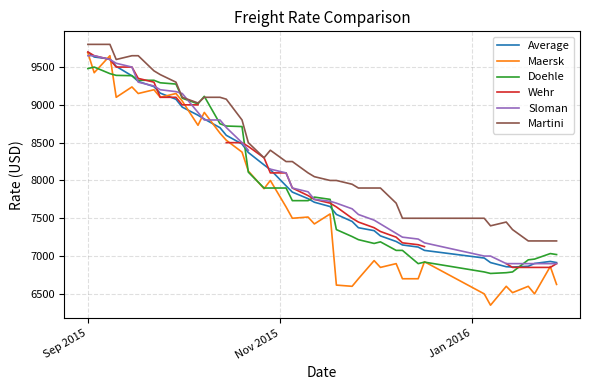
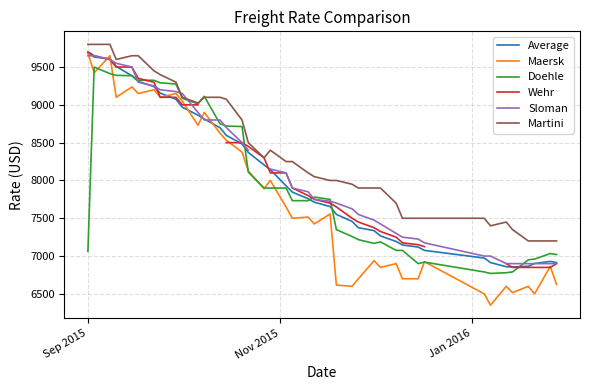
  {
    "Doehle": {
-     "Sep 2015": 9500
+     "Sep 2015": 7100
    },
    "Sloman": {
      "Sep 2015": 9700
    },
    "Martini": {
      "Sep 2015": 9800
    }
  }
